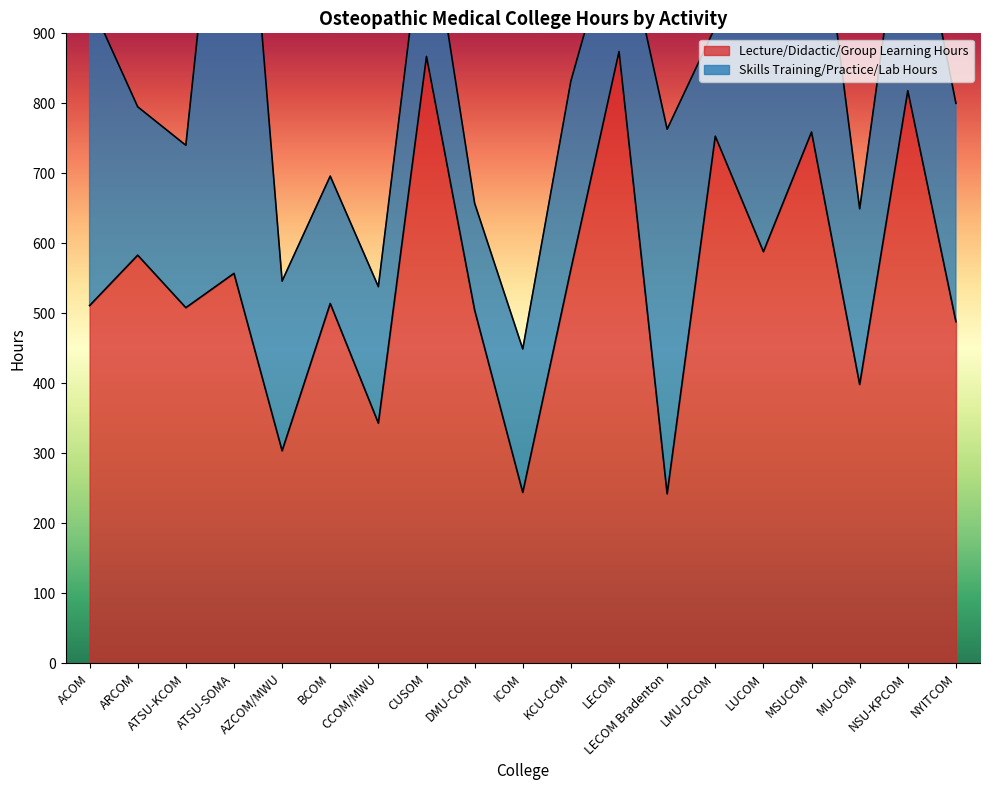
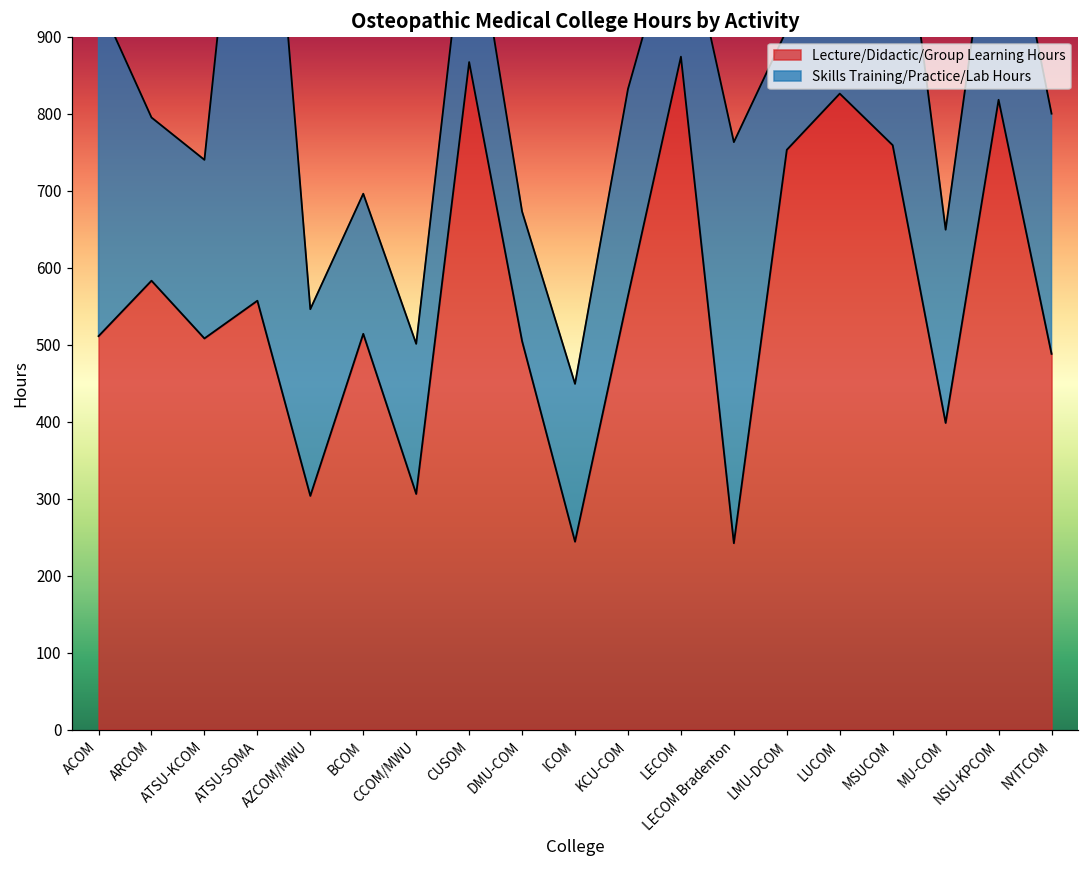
  {
    "Lecture/Didactic/Group Learning Hours": {
      "ACOM": 510,
      "ARCOM": 580,
      "ATSU-KCOM": 510,
      "ATSU-SOMA": 560,
      "AZCOM/MWU": 300,
      "BCOM": 510,
-     "CCOM/MWU": 340,
+     "CCOM/MWU": 310,
      "CUSOM": 870,
      "DMU-COM": 500,
      "ICOM": 240,
      "KCU-COM": 560,
      "LECOM": 870,
      "LECOM Bradenton": 240,
      "LMU-DCOM": 750,
-     "LUCOM": 590,
+     "LUCOM": 830,
      "MSUCOM": 760,
      "MU-COM": 400,
      "NSU-KPCOM": 820,
      "NYITCOM": 490
    },
    "Skills Training/Practice/Lab Hours": {
      "ARCOM": 210,
      "ATSU-KCOM": 230,
      "AZCOM/MWU": 240,
      "BCOM": 180,
      "CCOM/MWU": 200,
-     "DMU-COM": 150,
+     "DMU-COM": 170,
      "ICOM": 210,
      "KCU-COM": 270,
      "LECOM Bradenton": 520,
      "MU-COM": 250,
      "NYITCOM": 310
    }
  }
